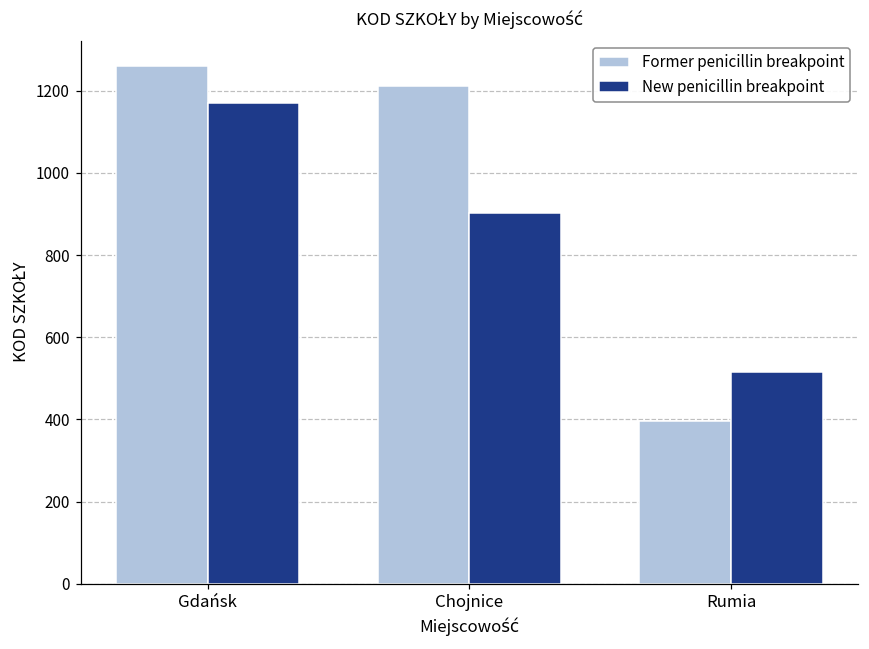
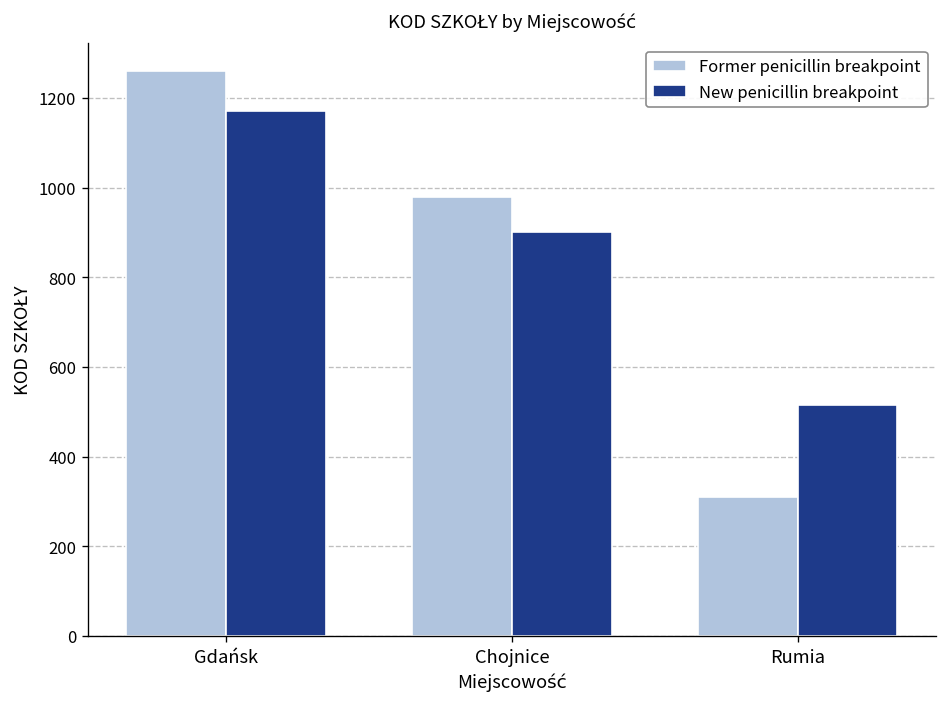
  {
    "Former penicillin breakpoint": {
      "Gdańsk": 1260,
-     "Chojnice": 1210,
-     "Rumia": 400
+     "Chojnice": 980,
+     "Rumia": 310
    },
    "New penicillin breakpoint": {
      "Gdańsk": 1170,
      "Chojnice": 900,
      "Rumia": 520
    }
  }
